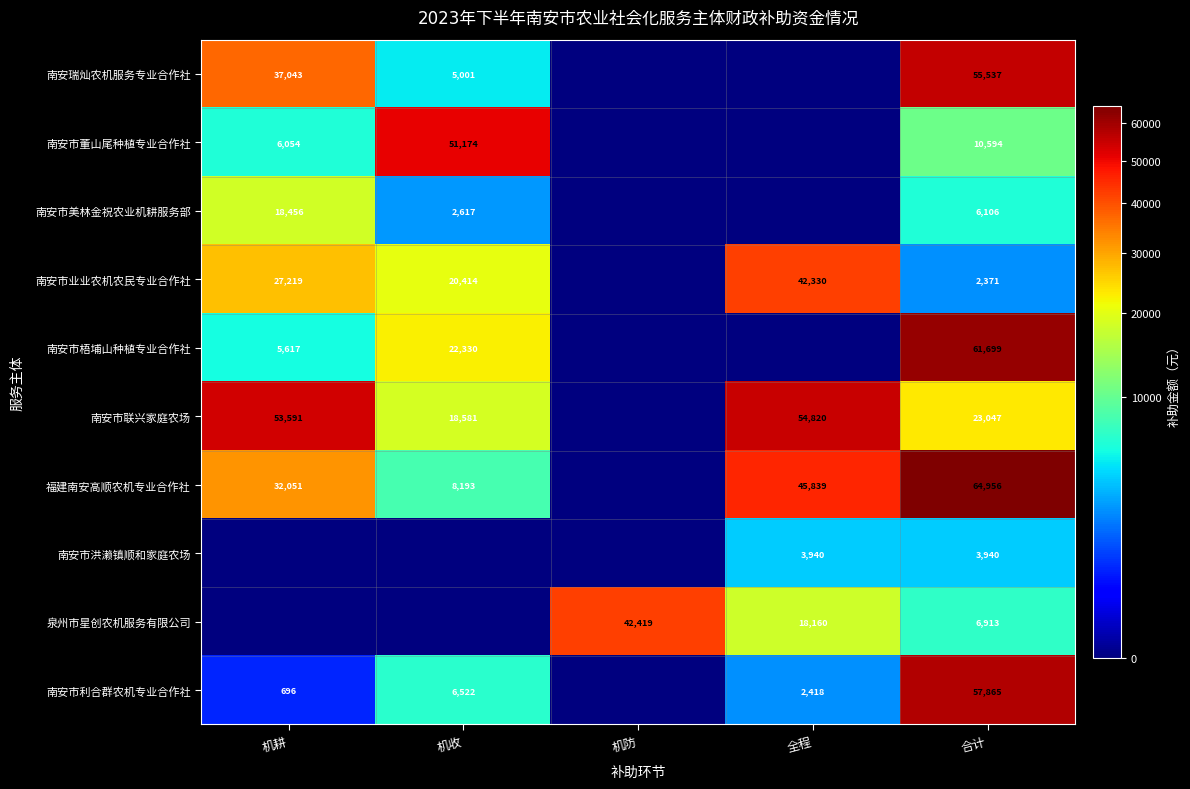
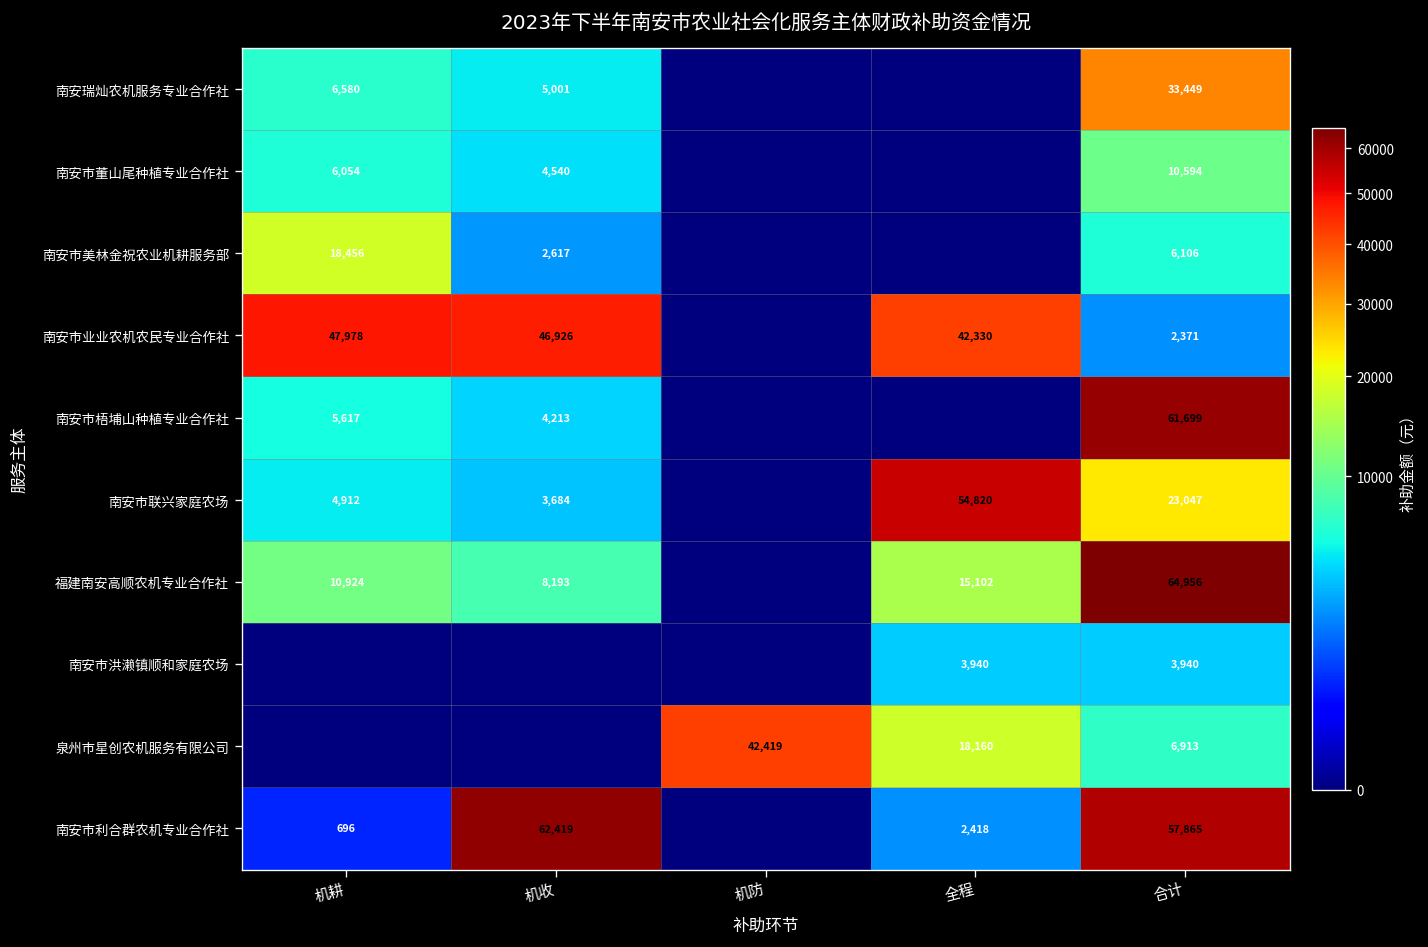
  {
    "南安瑞灿农机服务专业合作社": {
-     "机耕": "37,043",
+     "机耕": "6,580",
      "机收": "5,001",
-     "合计": "55,537"
+     "合计": "33,449"
    },
    "南安市董山尾种植专业合作社": {
      "机耕": "6,054",
-     "机收": "51,174",
+     "机收": "4,540",
      "合计": "10,594"
    },
    "南安市美林金祝农业机耕服务部": {
      "机耕": "18,456",
      "机收": "2,617",
      "合计": "6,106"
    },
    "南安市业业农机农民专业合作社": {
-     "机耕": "27,219",
-     "机收": "20,414",
+     "机耕": "47,978",
+     "机收": "46,926",
      "全程": "42,330",
      "合计": "2,371"
    },
    "南安市梧埔山种植专业合作社": {
      "机耕": "5,617",
-     "机收": "22,330",
+     "机收": "4,213",
      "合计": "61,699"
    },
    "南安市联兴家庭农场": {
-     "机耕": "53,591",
-     "机收": "18,581",
+     "机耕": "4,912",
+     "机收": "3,684",
      "全程": "54,820",
      "合计": "23,047"
    },
    "福建南安高顺农机专业合作社": {
-     "机耕": "32,051",
+     "机耕": "10,924",
      "机收": "8,193",
-     "全程": "45,839",
+     "全程": "15,102",
      "合计": "64,956"
    },
    "南安市洪濑镇顺和家庭农场": {
      "全程": "3,940",
      "合计": "3,940"
    },
    "泉州市星创农机服务有限公司": {
      "机防": "42,419",
      "全程": "18,160",
      "合计": "6,913"
    },
    "南安市利合群农机专业合作社": {
      "机耕": "696",
-     "机收": "6,522",
+     "机收": "62,419",
      "全程": "2,418",
      "合计": "57,865"
    }
  }
